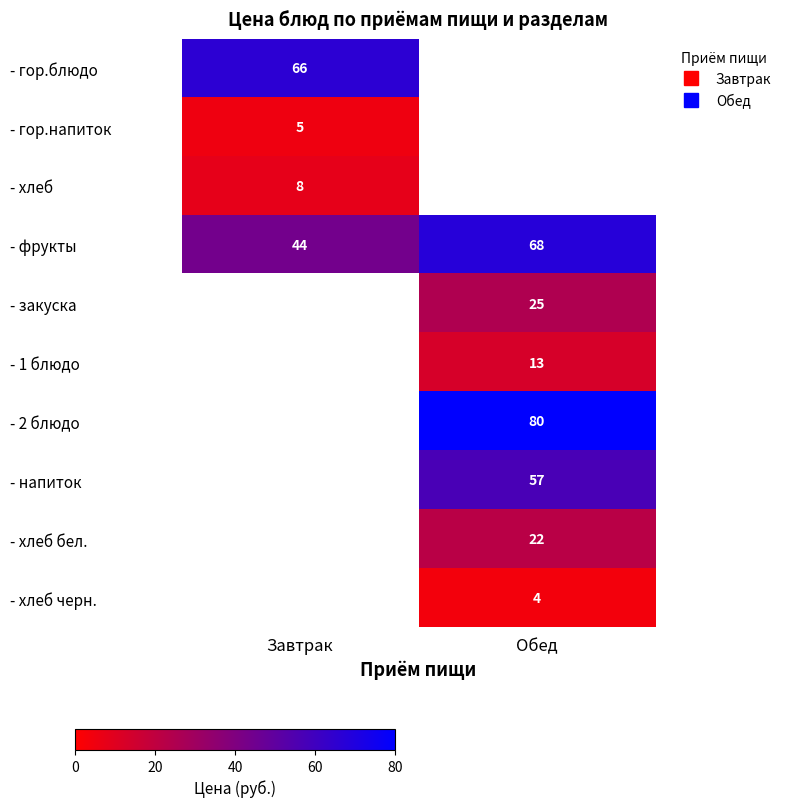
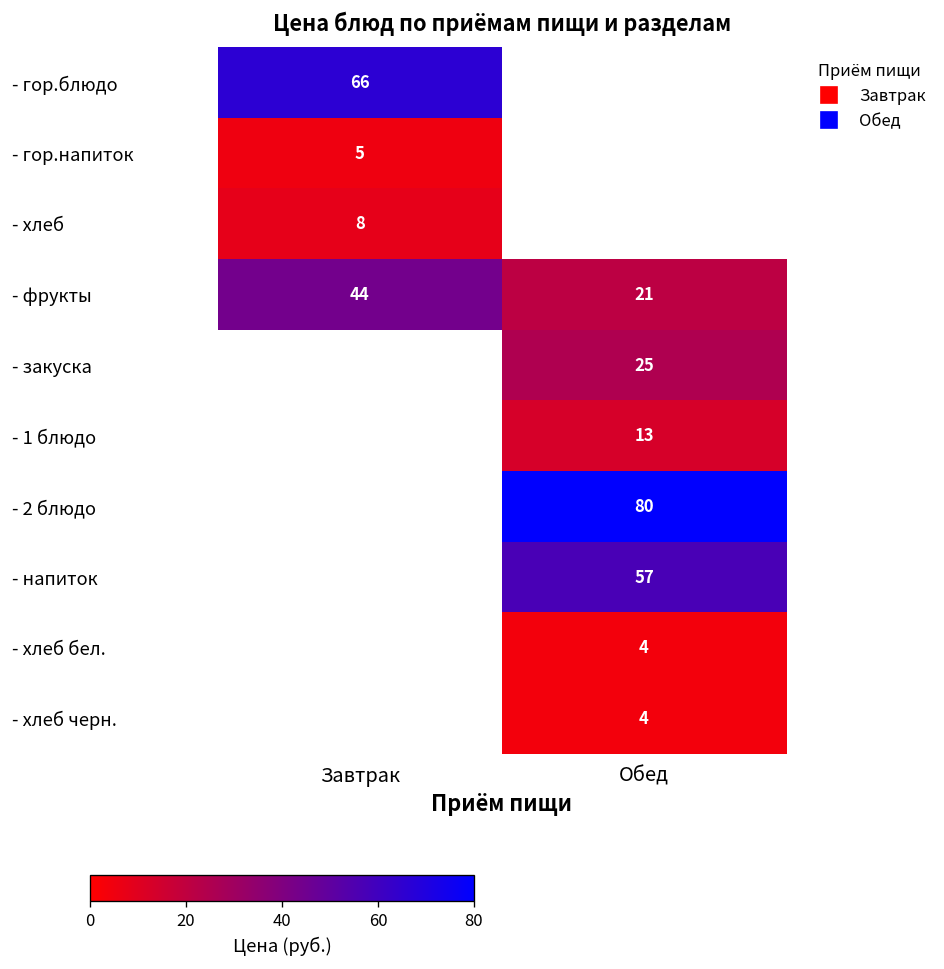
  {
    "- гор.блюдо": {
      "Завтрак": 66
    },
    "- гор.напиток": {
      "Завтрак": 5
    },
    "- хлеб": {
      "Завтрак": 8
    },
    "- фрукты": {
      "Завтрак": 44,
-     "Обед": 68
+     "Обед": 21
    },
    "- закуска": {
      "Обед": 25
    },
    "- 1 блюдо": {
      "Обед": 13
    },
    "- 2 блюдо": {
      "Обед": 80
    },
    "- напиток": {
      "Обед": 57
    },
    "- хлеб бел.": {
-     "Обед": 22
+     "Обед": 4
    },
    "- хлеб черн.": {
      "Обед": 4
    }
  }
